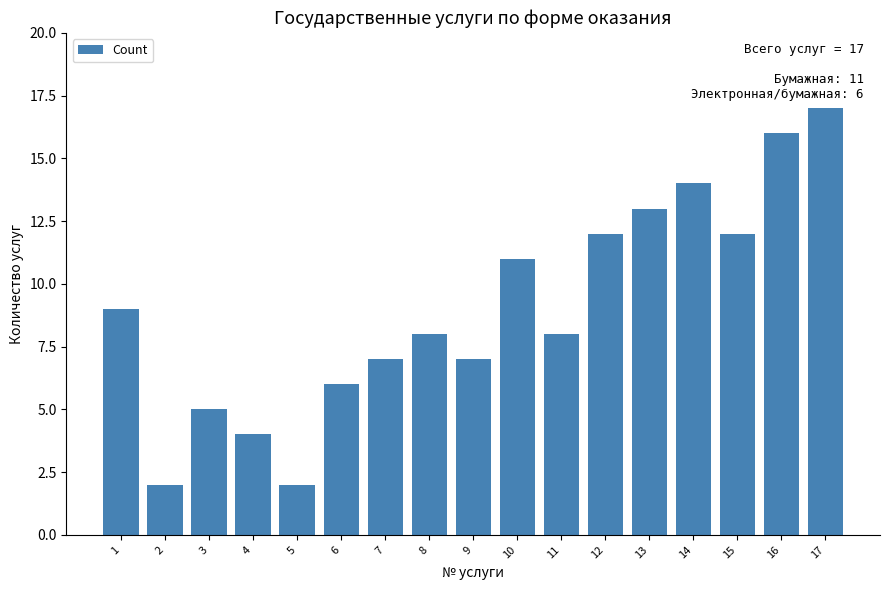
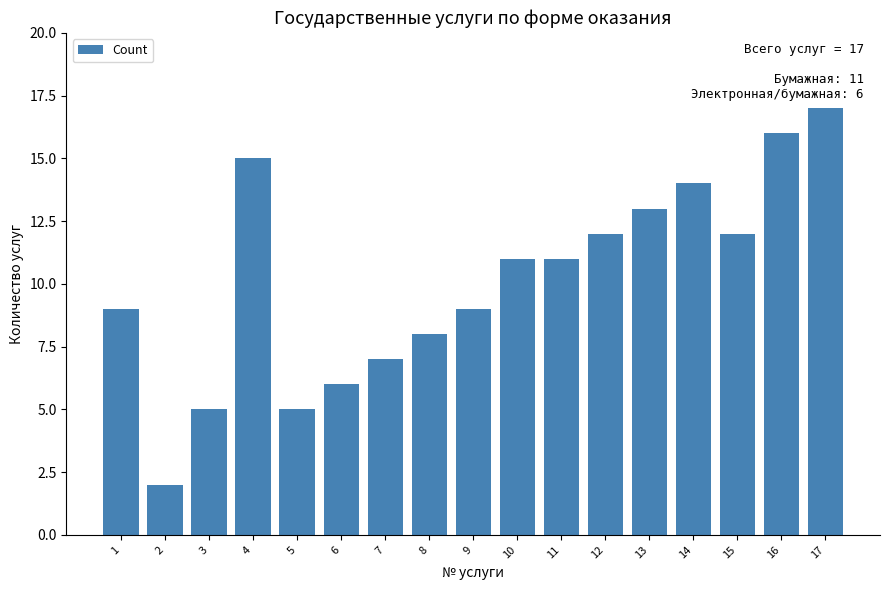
  {
    "1": 9,
    "2": 2,
    "3": 5,
-   "4": 4,
-   "5": 2,
+   "4": 15,
+   "5": 5,
    "6": 6,
    "7": 7,
    "8": 8,
-   "9": 7,
+   "9": 9,
    "10": 11,
-   "11": 8,
+   "11": 11,
    "12": 12,
    "13": 13,
    "14": 14,
    "15": 12,
    "16": 16
  }
